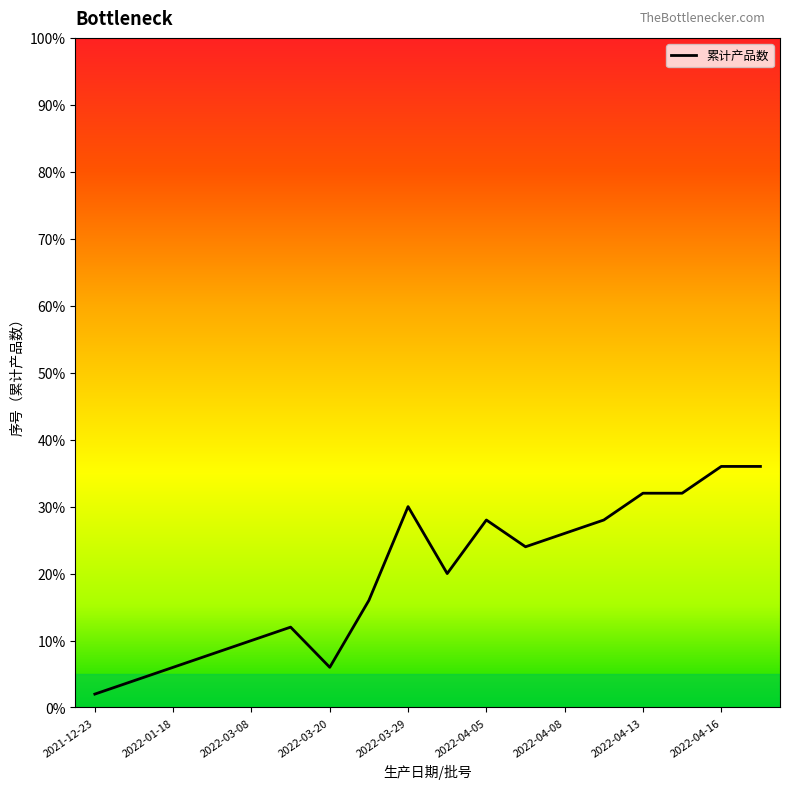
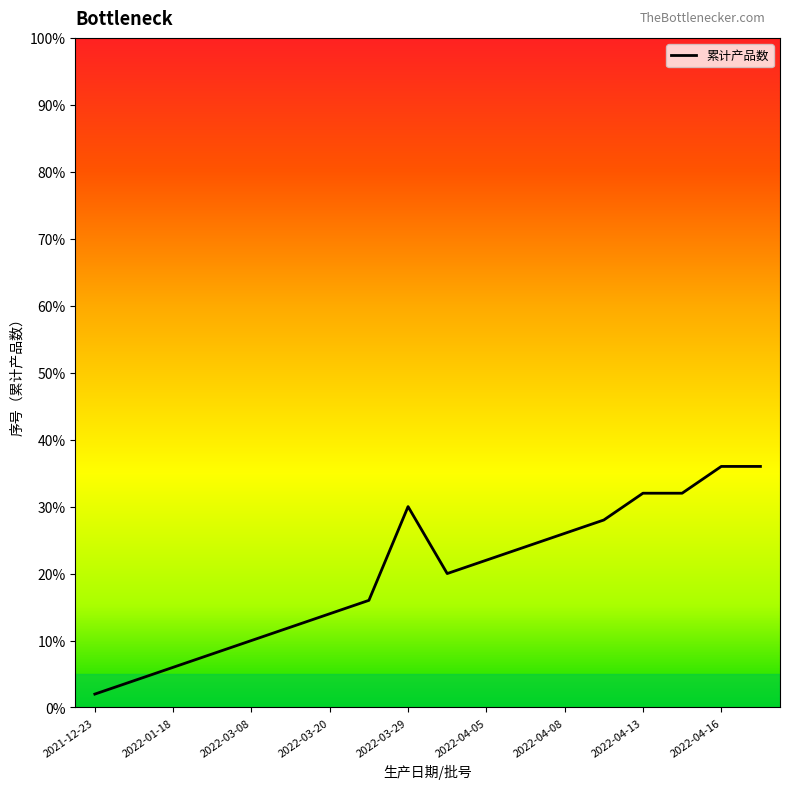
  {
    "2022-01-18": "6%",
    "2022-03-08": "10%",
-   "2022-03-20": "6%",
+   "2022-03-20": "14%",
    "2022-03-29": "30%",
-   "2022-04-05": "28%",
+   "2022-04-05": "22%",
    "2022-04-08": "26%",
    "2022-04-13": "32%",
    "2022-04-16": "36%"
  }
